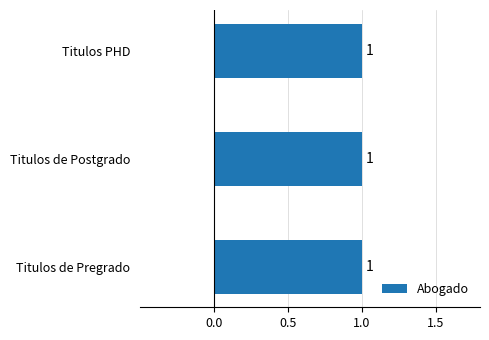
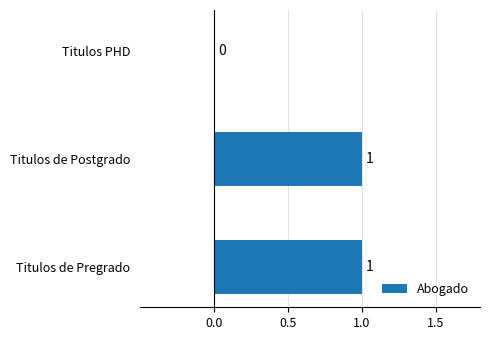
  {
-   "Titulos PHD": 1,
+   "Titulos PHD": 0,
    "Titulos de Postgrado": 1,
    "Titulos de Pregrado": 1
  }
